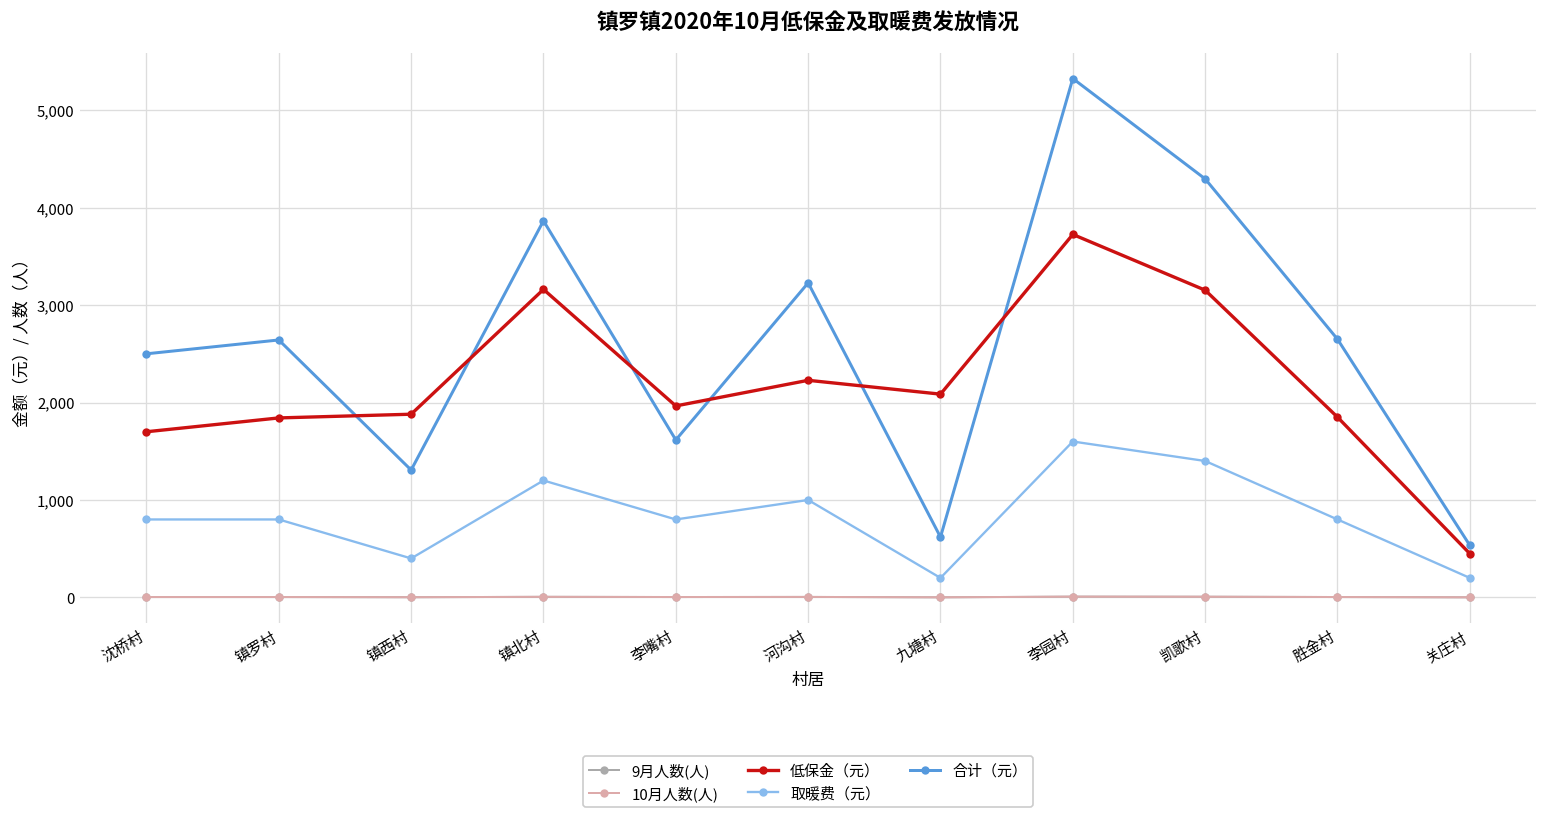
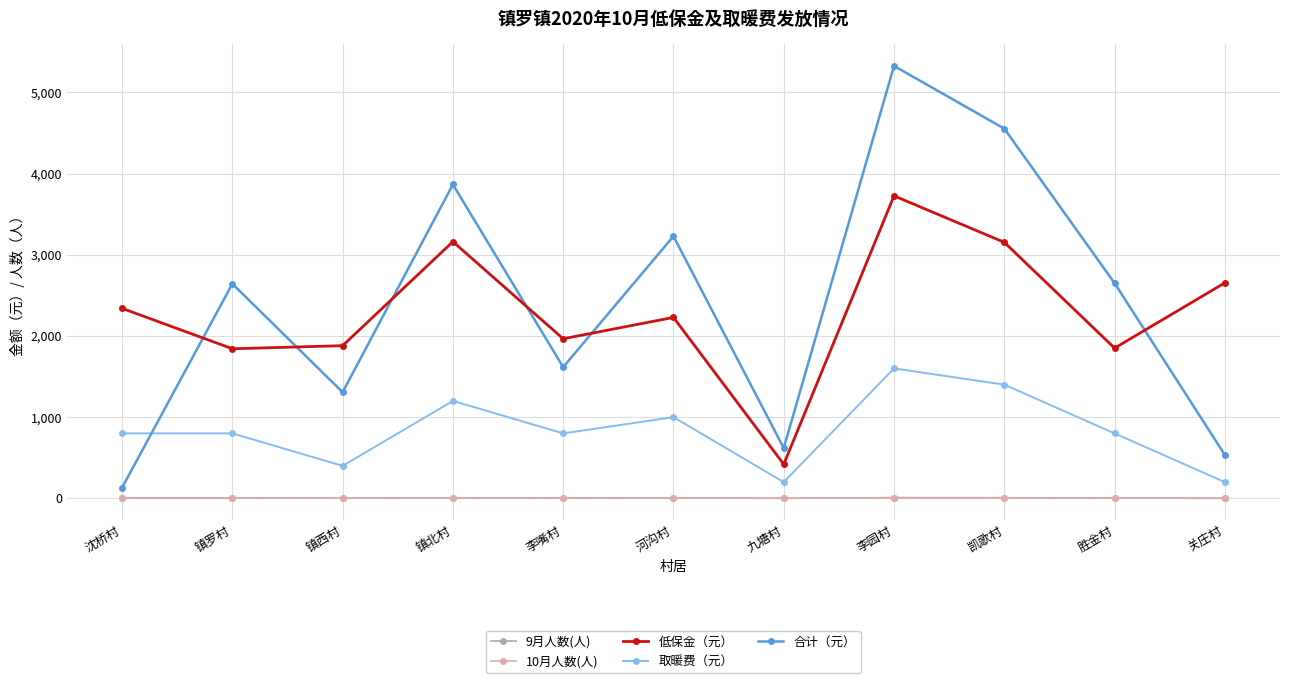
  {
    "10月人数(人)": {
      "沈桥村": "0",
      "镇罗村": "0",
      "镇西村": "0",
      "镇北村": "0",
      "李嘴村": "0",
      "河沟村": "0",
      "九塘村": "0",
      "李园村": "0",
      "凯歌村": "0",
      "胜金村": "0",
      "关庄村": "0"
    },
    "低保金（元）": {
-     "沈桥村": "1,700",
+     "沈桥村": "2,300",
      "镇罗村": "1,800",
      "镇西村": "1,900",
      "镇北村": "3,200",
      "李嘴村": "2,000",
      "河沟村": "2,200",
-     "九塘村": "2,100",
+     "九塘村": "400",
      "李园村": "3,700",
      "凯歌村": "3,200",
      "胜金村": "1,900",
-     "关庄村": "400"
+     "关庄村": "2,700"
    },
    "取暖费（元）": {
      "沈桥村": "800",
      "镇罗村": "800",
      "镇西村": "400",
      "镇北村": "1,200",
      "李嘴村": "800",
      "河沟村": "1,000",
      "九塘村": "200",
      "李园村": "1,600",
      "凯歌村": "1,400",
      "胜金村": "800",
      "关庄村": "200"
    },
    "合计（元）": {
-     "沈桥村": "2,500",
+     "沈桥村": "100",
      "镇罗村": "2,600",
      "镇西村": "1,300",
      "镇北村": "3,900",
      "李嘴村": "1,600",
      "河沟村": "3,200",
      "九塘村": "600",
      "李园村": "5,300",
-     "凯歌村": "4,300",
+     "凯歌村": "4,600",
      "胜金村": "2,700",
      "关庄村": "500"
    }
  }
